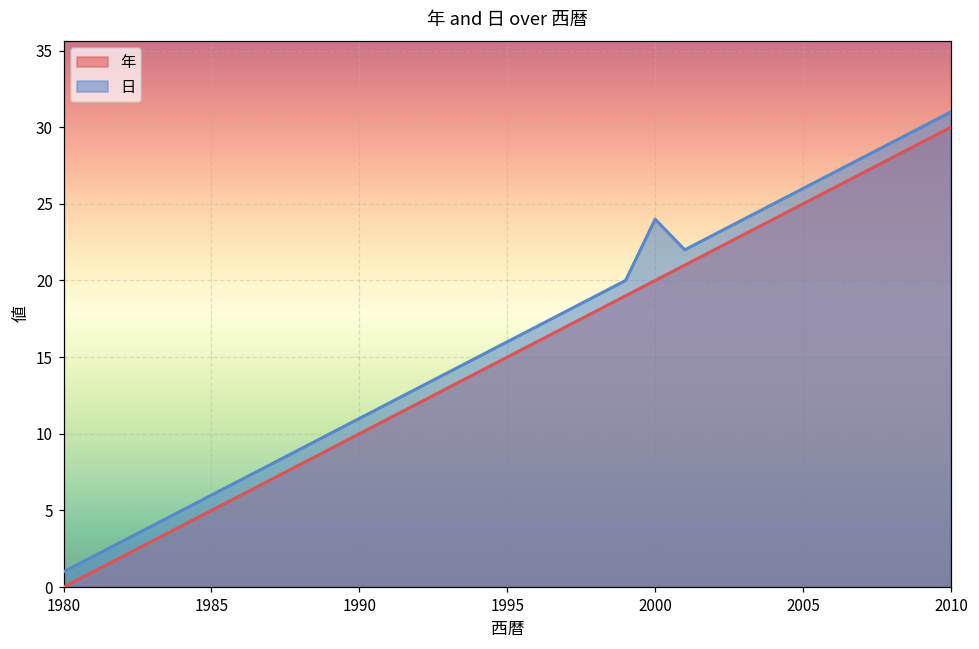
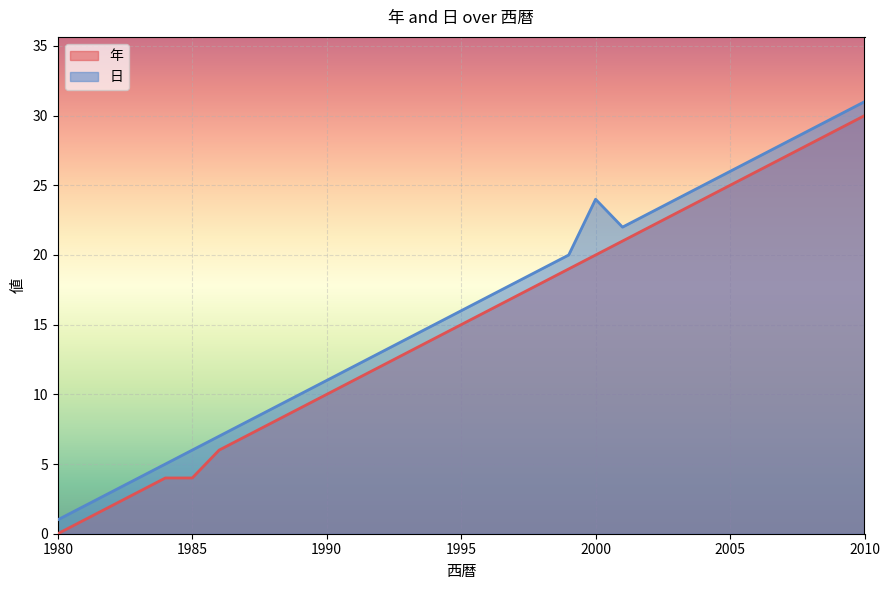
  {
    "年": {
      "1980": 0,
-     "1985": 5,
+     "1985": 4,
      "1990": 10,
      "1995": 15,
      "2000": 20,
      "2005": 25,
      "2010": 30
    },
    "日": {
      "1980": 1,
      "1985": 6,
      "1990": 11,
      "1995": 16,
      "2000": 24,
      "2005": 26,
      "2010": 31
    }
  }
